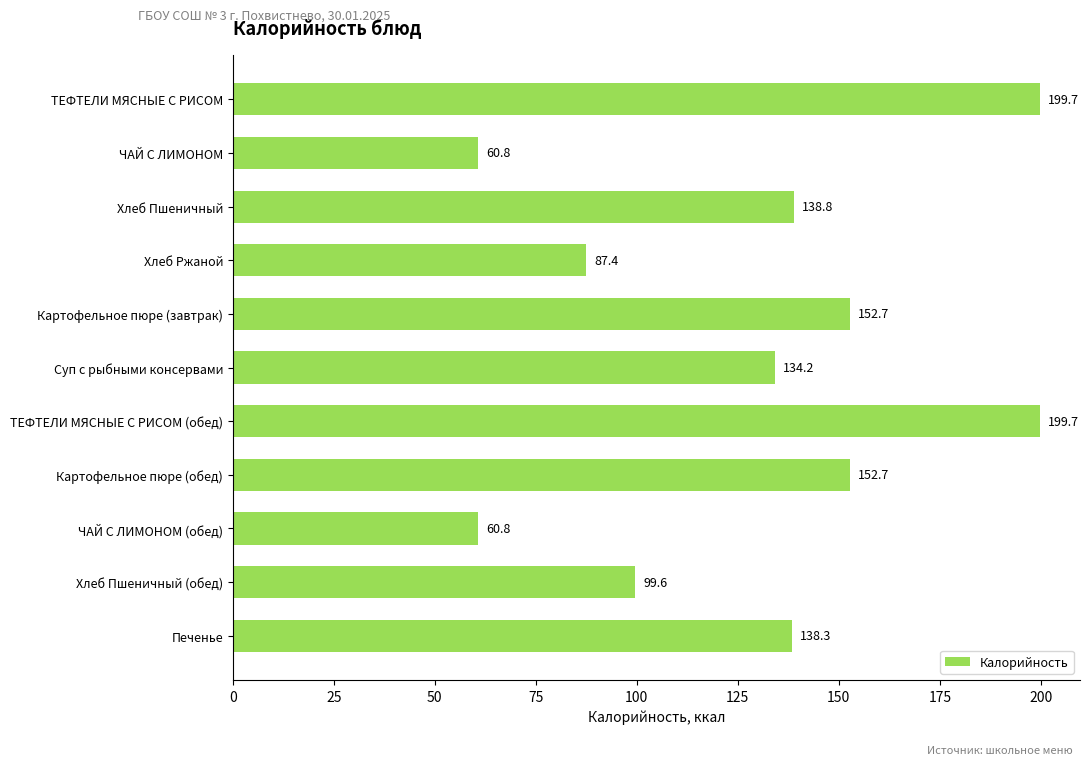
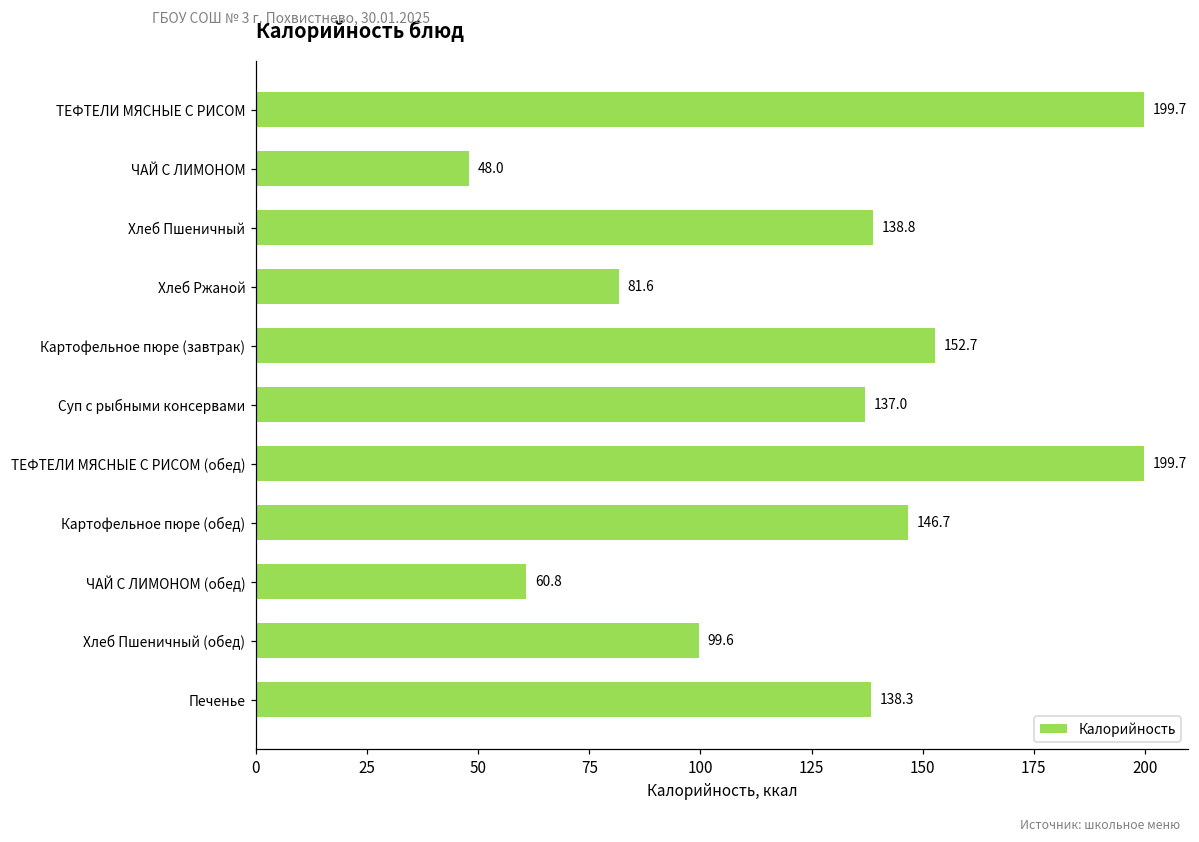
  {
    "ТЕФТЕЛИ МЯСНЫЕ С РИСОМ": 199.7,
-   "ЧАЙ С ЛИМОНОМ": 60.8,
+   "ЧАЙ С ЛИМОНОМ": 48.0,
    "Хлеб Пшеничный": 138.8,
-   "Хлеб Ржаной": 87.4,
+   "Хлеб Ржаной": 81.6,
    "Картофельное пюре (завтрак)": 152.7,
-   "Суп с рыбными консервами": 134.2,
+   "Суп с рыбными консервами": 137.0,
    "ТЕФТЕЛИ МЯСНЫЕ С РИСОМ (обед)": 199.7,
-   "Картофельное пюре (обед)": 152.7,
+   "Картофельное пюре (обед)": 146.7,
    "ЧАЙ С ЛИМОНОМ (обед)": 60.8,
    "Хлеб Пшеничный (обед)": 99.6,
    "Печенье": 138.3
  }
